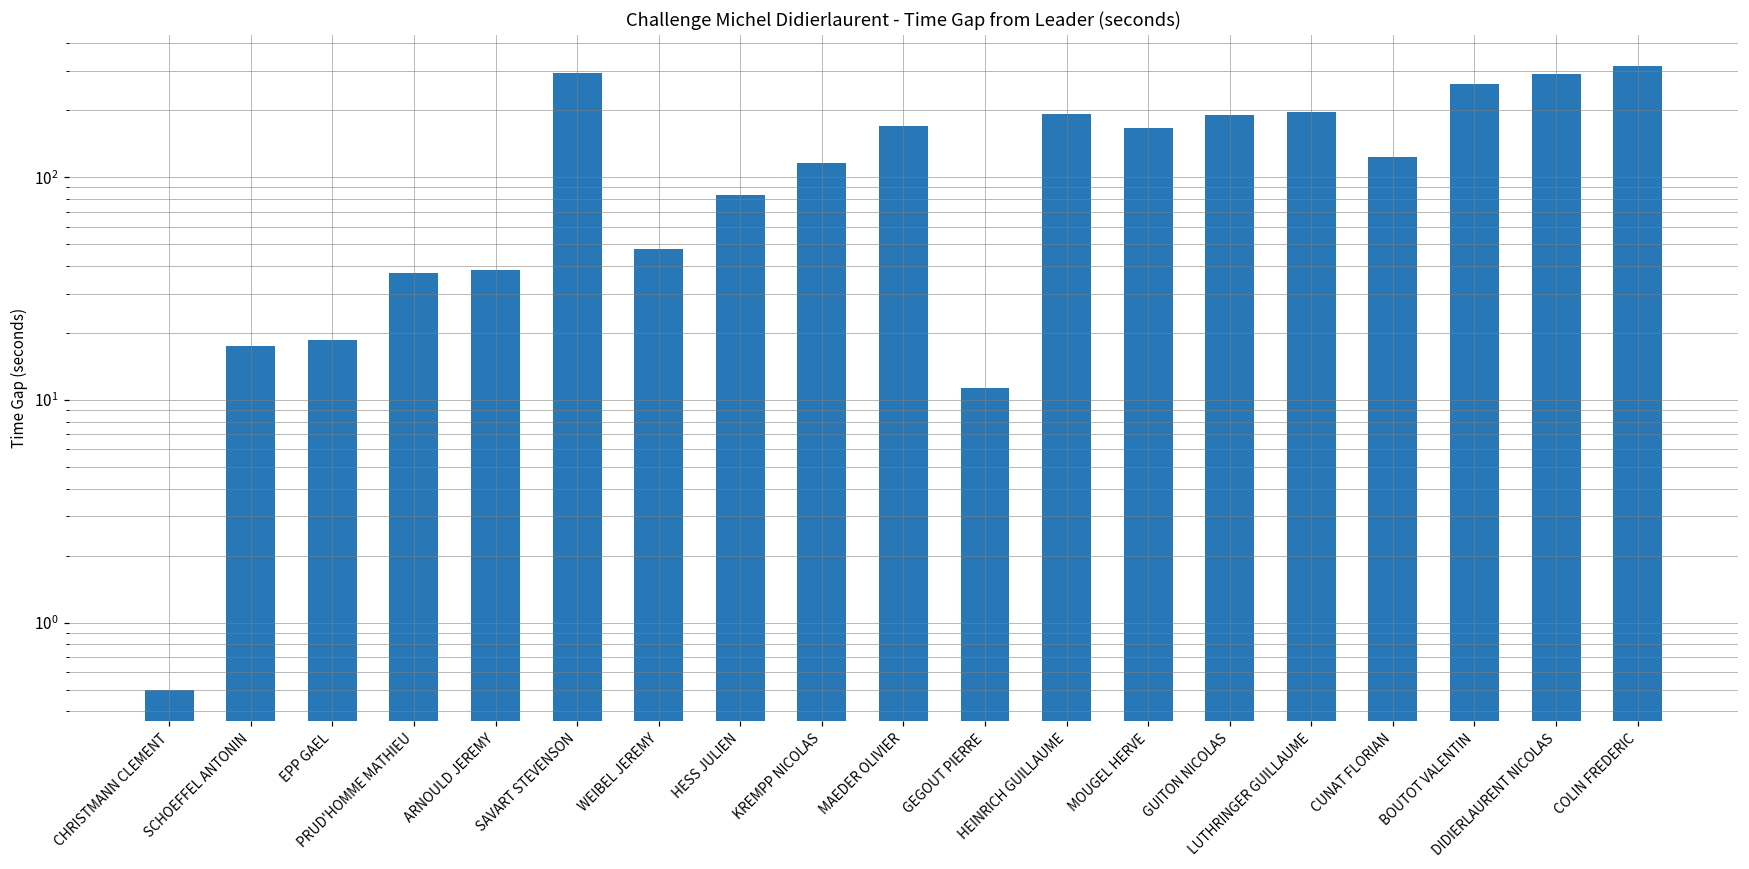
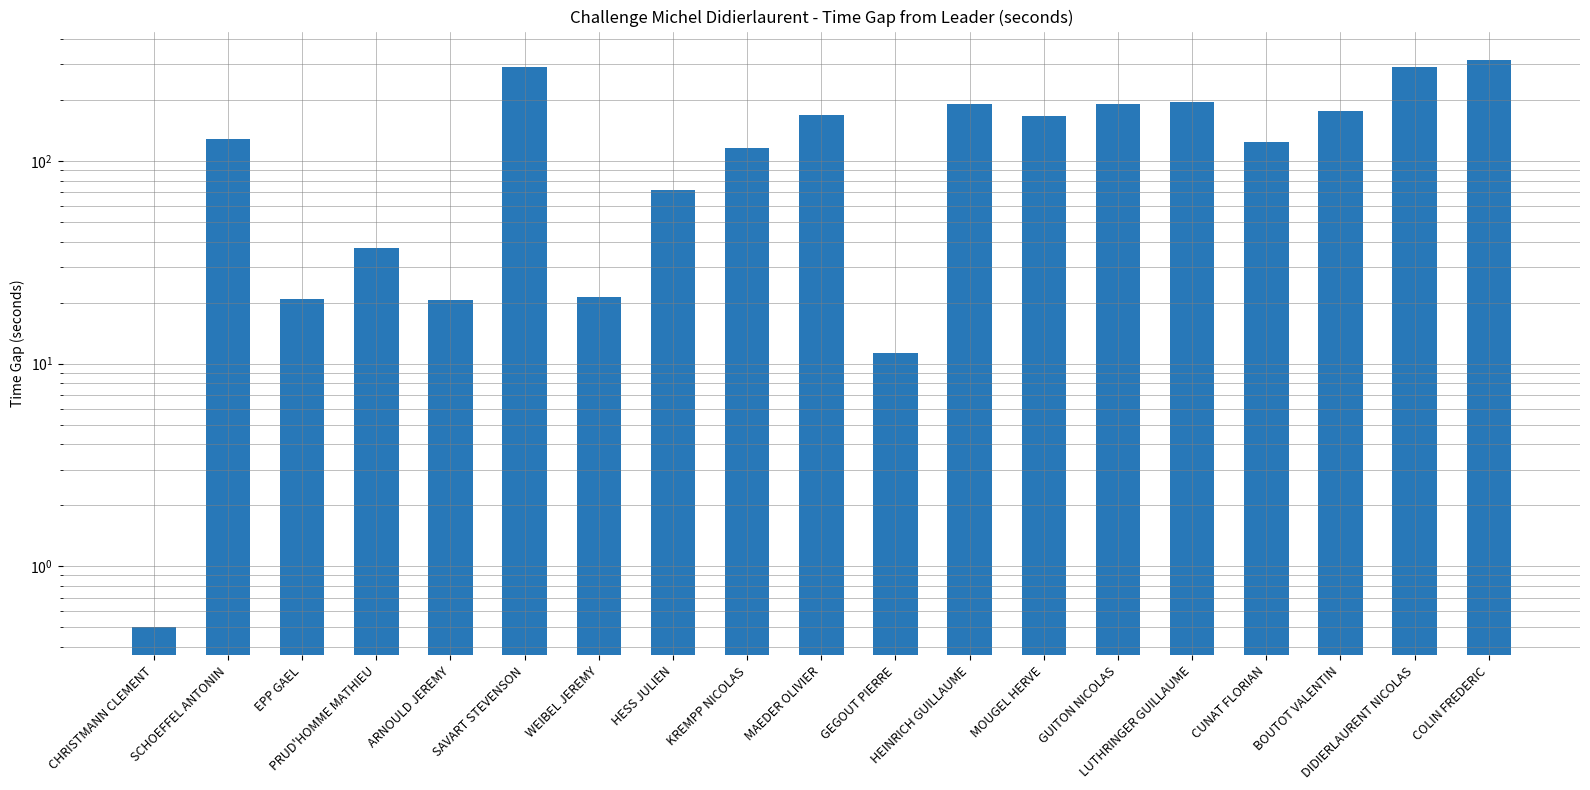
  {
    "CHRISTMANN CLEMENT": 0.50,
-   "SCHOEFFEL ANTONIN": 17,
-   "EPP GAEL": 19,
+   "SCHOEFFEL ANTONIN": 130,
+   "EPP GAEL": 21,
    "PRUD'HOMME MATHIEU": 37,
-   "ARNOULD JEREMY": 38,
+   "ARNOULD JEREMY": 21,
    "SAVART STEVENSON": 290,
-   "WEIBEL JEREMY": 48,
-   "HESS JULIEN": 83,
+   "WEIBEL JEREMY": 21,
+   "HESS JULIEN": 72,
    "KREMPP NICOLAS": 120,
    "MAEDER OLIVIER": 170,
    "GEGOUT PIERRE": 11,
    "HEINRICH GUILLAUME": 190,
    "MOUGEL HERVE": 170,
    "GUITON NICOLAS": 190,
    "LUTHRINGER GUILLAUME": 200,
    "CUNAT FLORIAN": 120,
-   "BOUTOT VALENTIN": 260,
+   "BOUTOT VALENTIN": 180,
    "DIDIERLAURENT NICOLAS": 290,
    "COLIN FREDERIC": 320
  }
